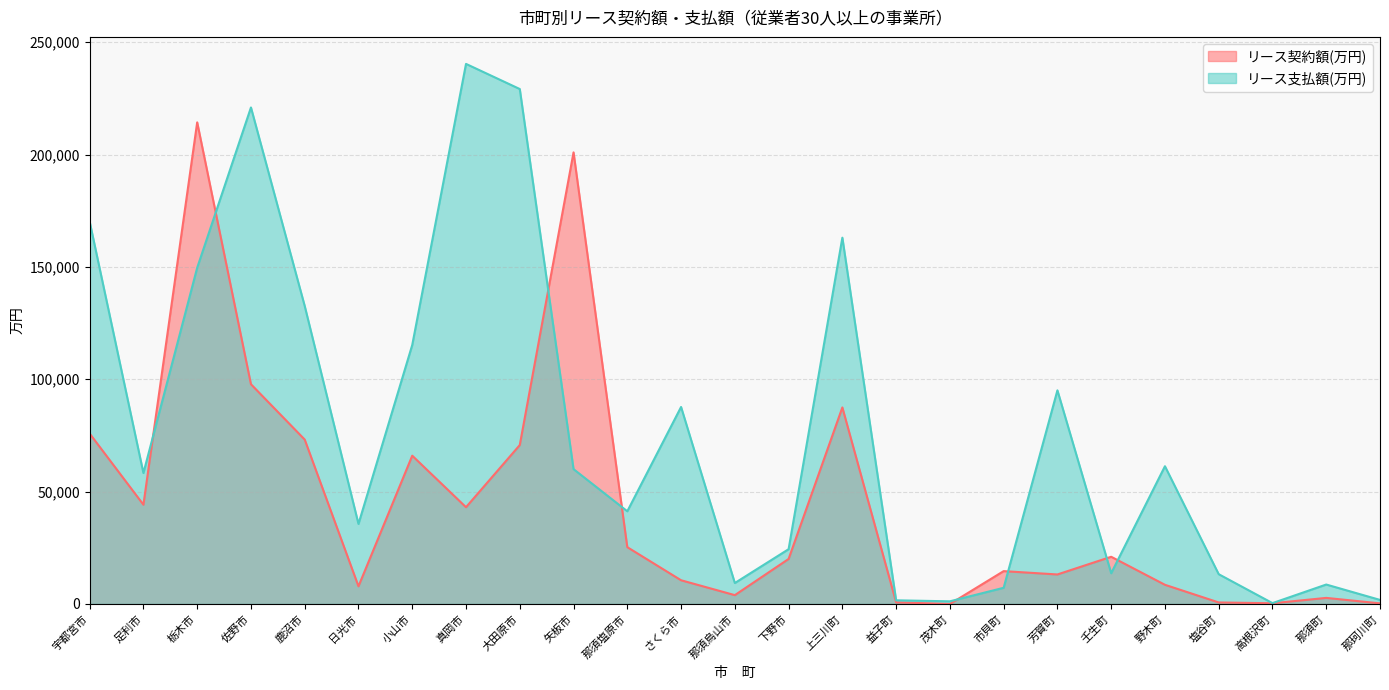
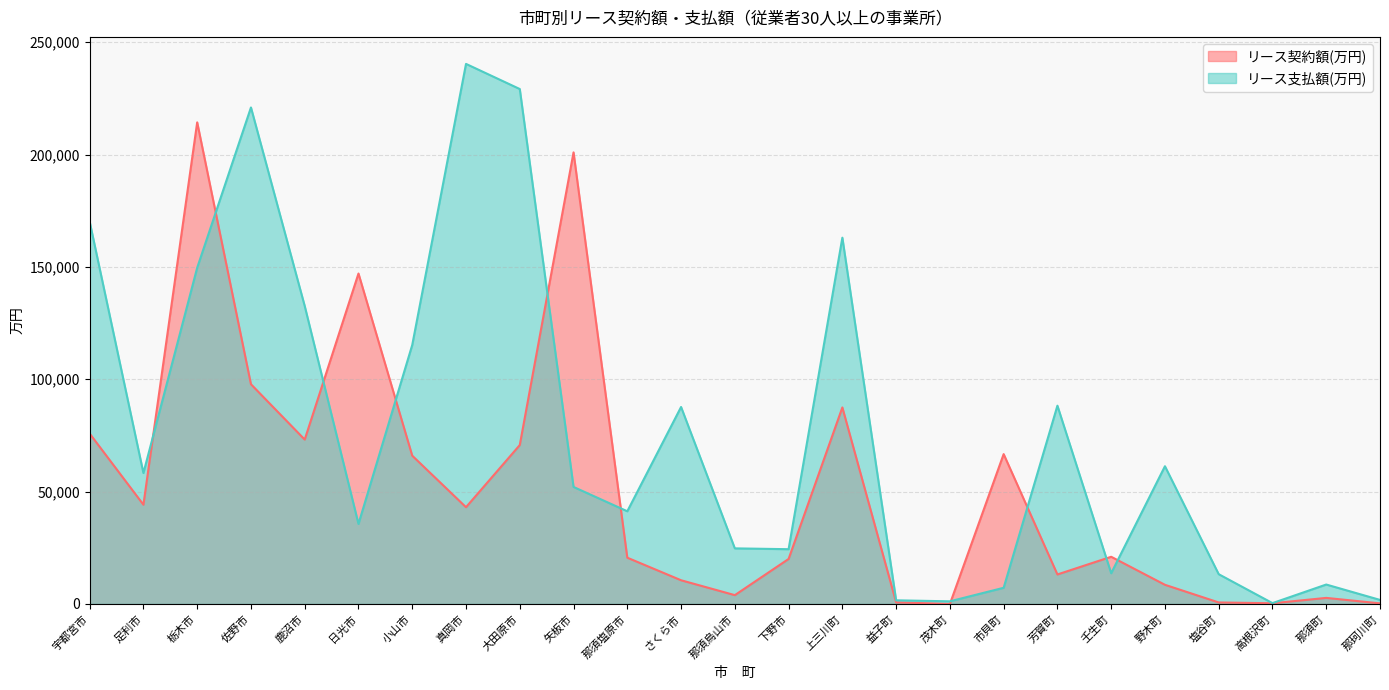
  {
    "リース契約額(万円)": {
      "宇都宮市": "76,000",
      "足利市": "44,000",
      "栃木市": "214,000",
      "佐野市": "98,000",
      "鹿沼市": "73,000",
-     "日光市": "8,000",
+     "日光市": "147,000",
      "小山市": "66,000",
      "真岡市": "43,000",
      "大田原市": "71,000",
      "矢板市": "201,000",
-     "那須塩原市": "25,000",
+     "那須塩原市": "21,000",
      "さくら市": "11,000",
      "那須烏山市": "4,000",
      "下野市": "20,000",
      "上三川町": "87,000",
      "茂木町": "0",
-     "市貝町": "15,000",
+     "市貝町": "67,000",
      "芳賀町": "13,000",
      "壬生町": "21,000",
      "野木町": "9,000",
      "塩谷町": "1,000",
      "那須町": "3,000",
      "那珂川町": "0"
    },
    "リース支払額(万円)": {
      "宇都宮市": "170,000",
      "足利市": "58,000",
      "栃木市": "150,000",
      "佐野市": "221,000",
      "鹿沼市": "133,000",
      "日光市": "36,000",
      "小山市": "115,000",
      "真岡市": "240,000",
      "大田原市": "229,000",
-     "矢板市": "60,000",
+     "矢板市": "52,000",
      "那須塩原市": "41,000",
      "さくら市": "88,000",
-     "那須烏山市": "9,000",
+     "那須烏山市": "25,000",
      "下野市": "24,000",
      "上三川町": "163,000",
      "茂木町": "1,000",
      "市貝町": "7,000",
-     "芳賀町": "95,000",
+     "芳賀町": "88,000",
      "壬生町": "14,000",
      "野木町": "61,000",
      "塩谷町": "13,000",
      "那須町": "9,000",
      "那珂川町": "2,000"
    }
  }
